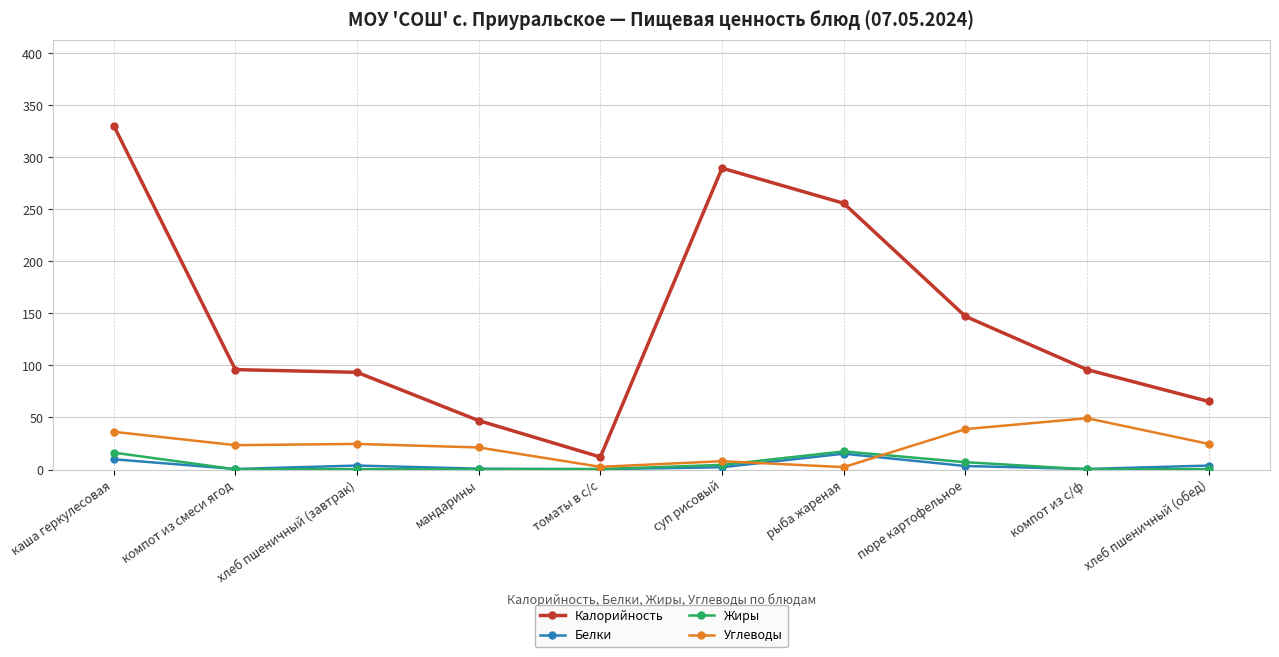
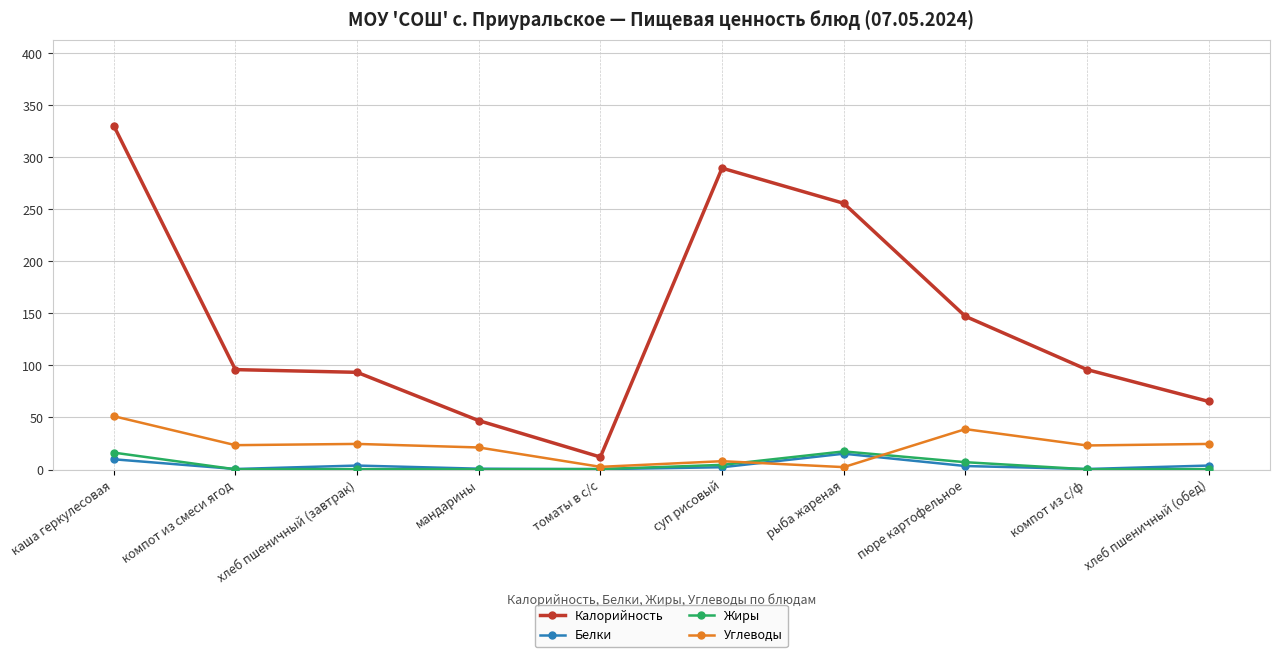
  {
    "Калорийность": {
      "каша геркулесовая": 331,
      "компот из смеси ягод": 96,
      "хлеб пшеничный (завтрак)": 93,
      "мандарины": 47,
      "томаты в с/с": 12,
      "суп рисовый": 290,
      "рыба жареная": 256,
      "пюре картофельное": 147,
      "компот из с/ф": 96,
      "хлеб пшеничный (обед)": 65
    },
    "Белки": {
      "каша геркулесовая": 10,
      "хлеб пшеничный (завтрак)": 4,
      "пюре картофельное": 3,
      "хлеб пшеничный (обед)": 4
    },
    "Жиры": {
      "каша геркулесовая": 16,
      "хлеб пшеничный (завтрак)": 0,
      "пюре картофельное": 7,
      "хлеб пшеничный (обед)": 0
    },
    "Углеводы": {
-     "каша геркулесовая": 36,
+     "каша геркулесовая": 51,
      "компот из смеси ягод": 23,
      "хлеб пшеничный (завтрак)": 25,
      "мандарины": 21,
      "суп рисовый": 8,
      "рыба жареная": 2,
      "пюре картофельное": 39,
-     "компот из с/ф": 49,
+     "компот из с/ф": 23,
      "хлеб пшеничный (обед)": 25
    }
  }
